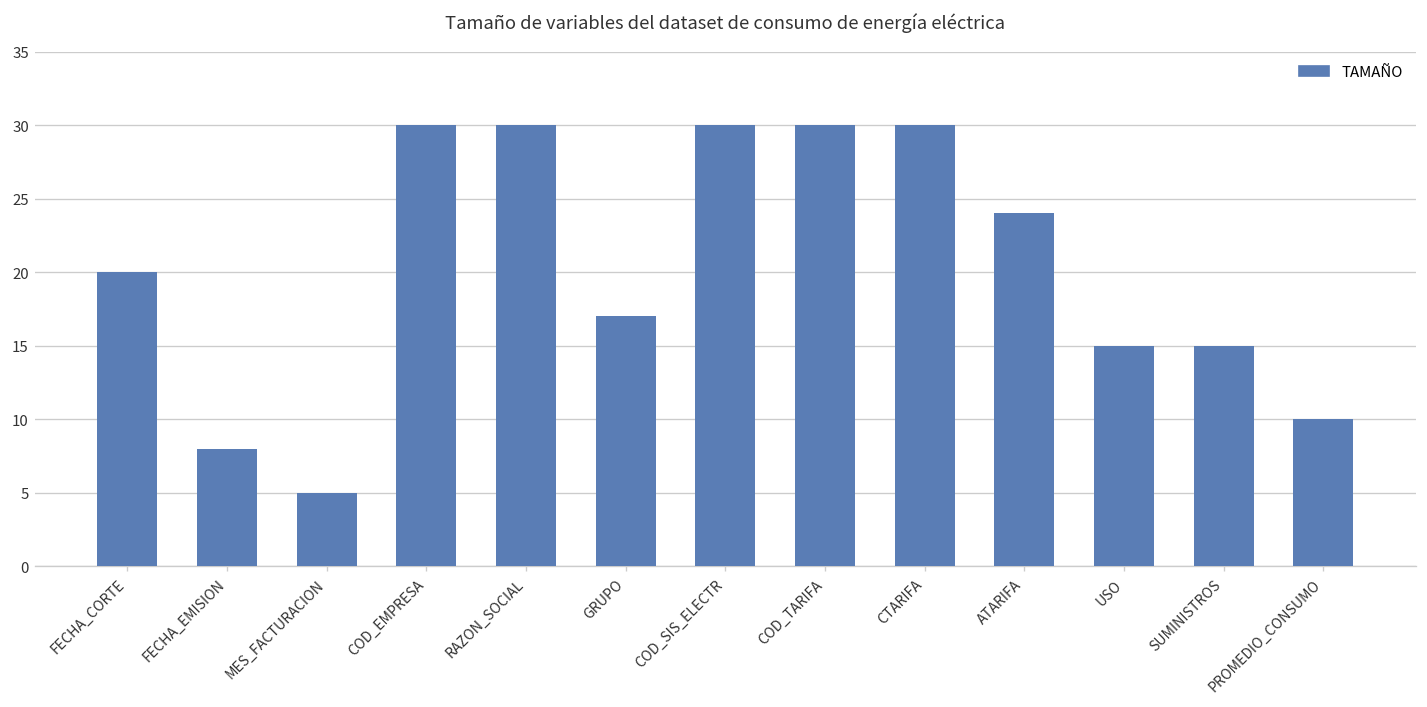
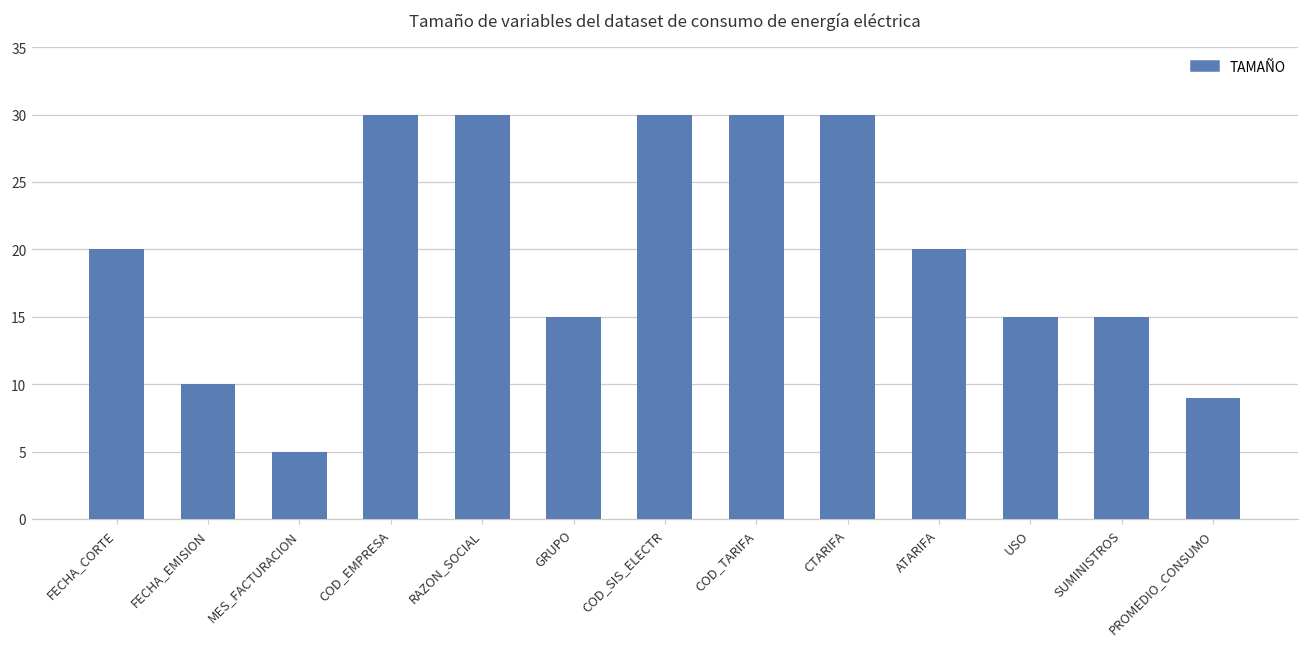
  {
    "FECHA_CORTE": 20,
-   "FECHA_EMISION": 8,
+   "FECHA_EMISION": 10,
    "MES_FACTURACION": 5,
    "COD_EMPRESA": 30,
    "RAZON_SOCIAL": 30,
-   "GRUPO": 17,
+   "GRUPO": 15,
    "COD_SIS_ELECTR": 30,
    "COD_TARIFA": 30,
    "CTARIFA": 30,
-   "ATARIFA": 24,
+   "ATARIFA": 20,
    "USO": 15,
    "SUMINISTROS": 15,
-   "PROMEDIO_CONSUMO": 10
+   "PROMEDIO_CONSUMO": 9
  }
